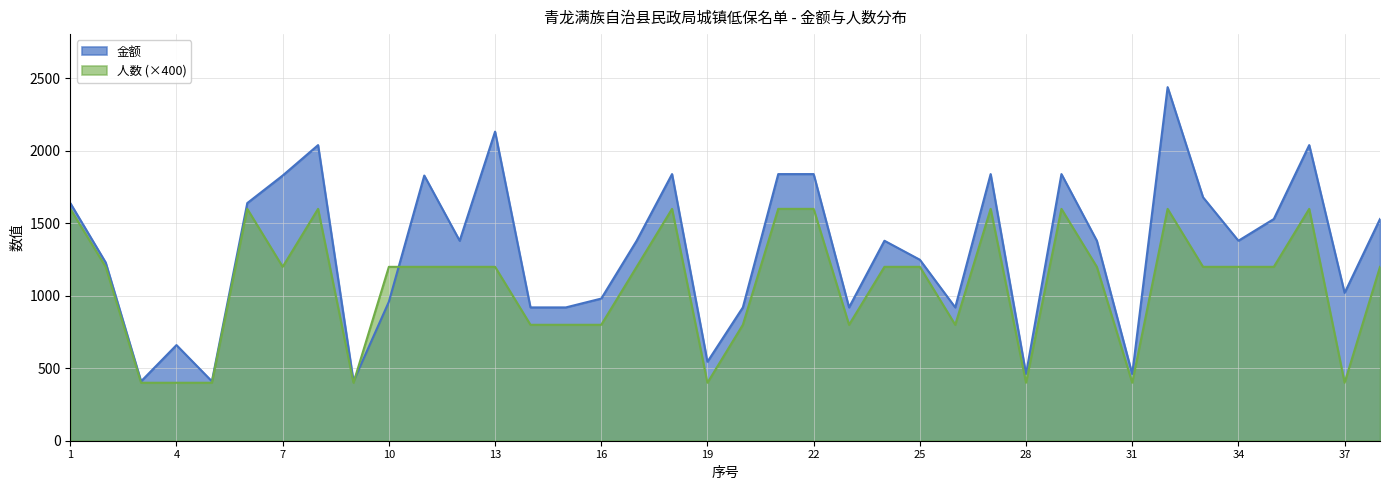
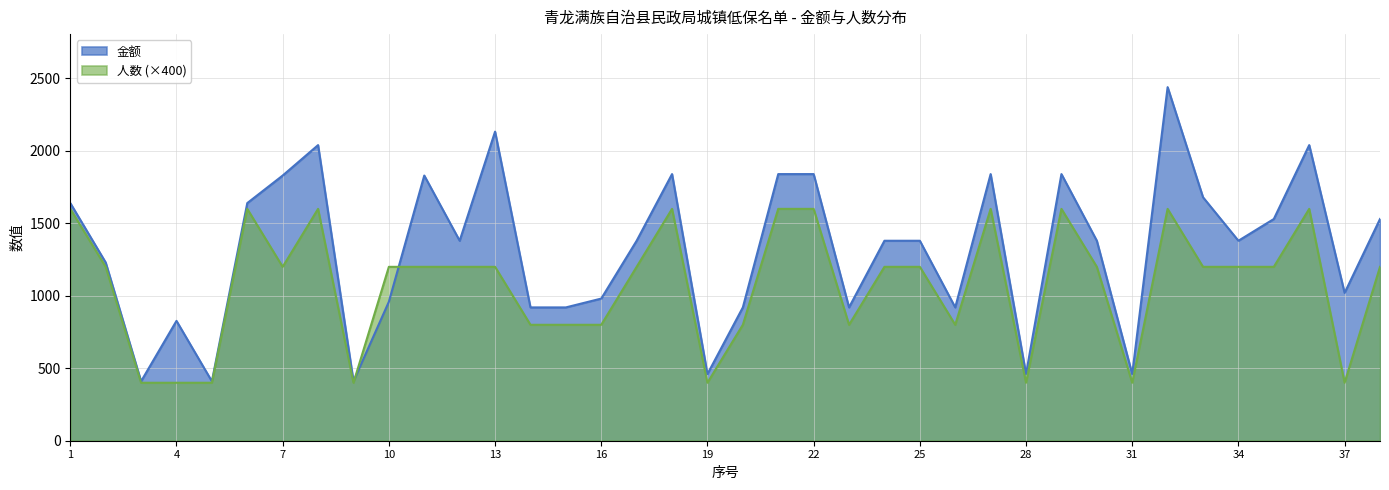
  {
    "金额": {
      "1": 1640,
-     "4": 660,
+     "4": 830,
      "7": 1830,
      "10": 960,
      "13": 2130,
      "16": 980,
-     "19": 550,
+     "19": 460,
      "22": 1840,
-     "25": 1250,
+     "25": 1380,
      "28": 460,
      "31": 460,
      "34": 1380,
      "37": 1020
    },
    "人数 (×400)": {
      "1": 1600,
      "4": 400,
      "7": 1200,
      "10": 1200,
      "13": 1200,
      "16": 800,
      "19": 400,
      "22": 1600,
      "25": 1200,
      "28": 400,
      "31": 400,
      "34": 1200,
      "37": 400
    }
  }
